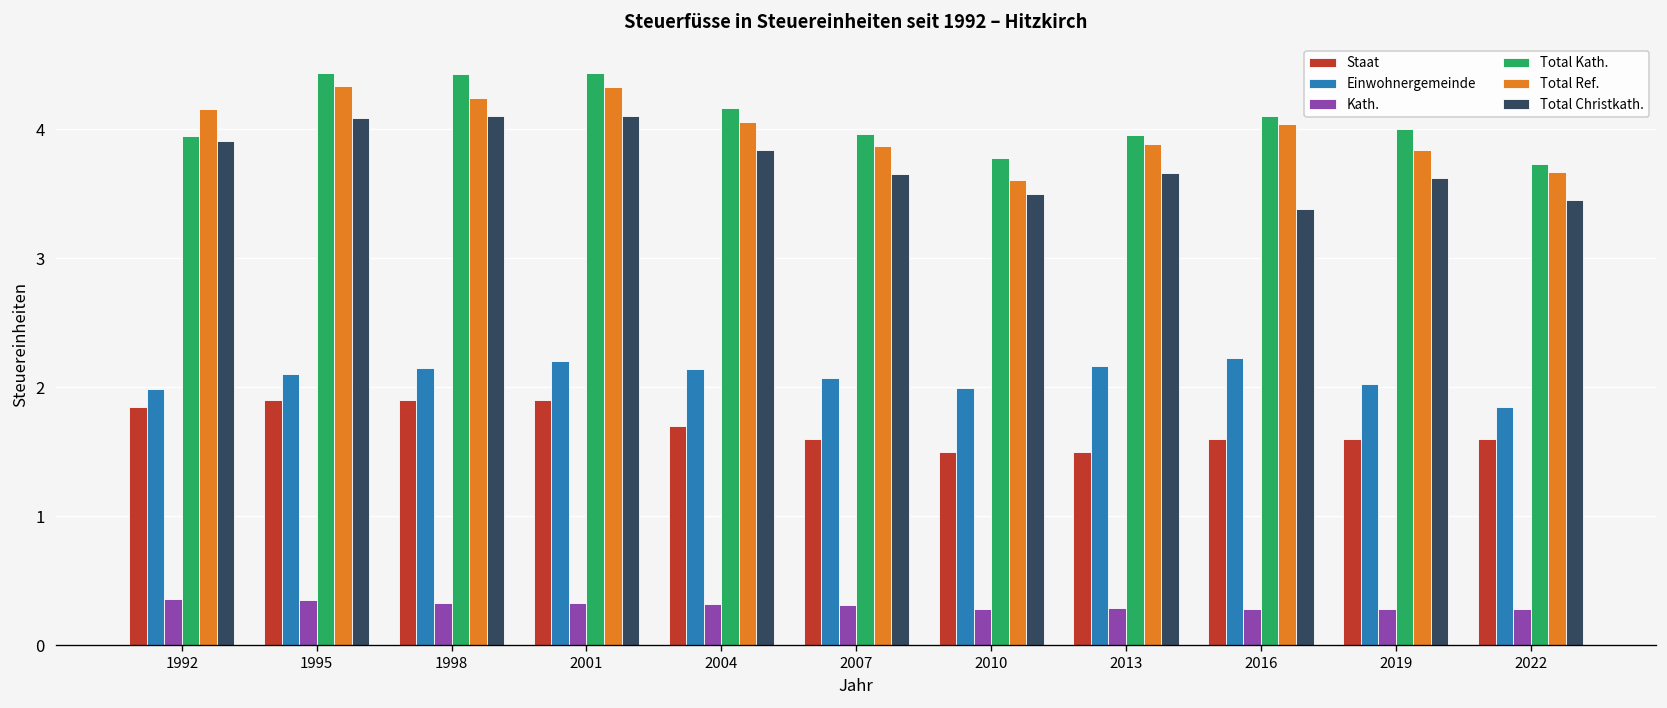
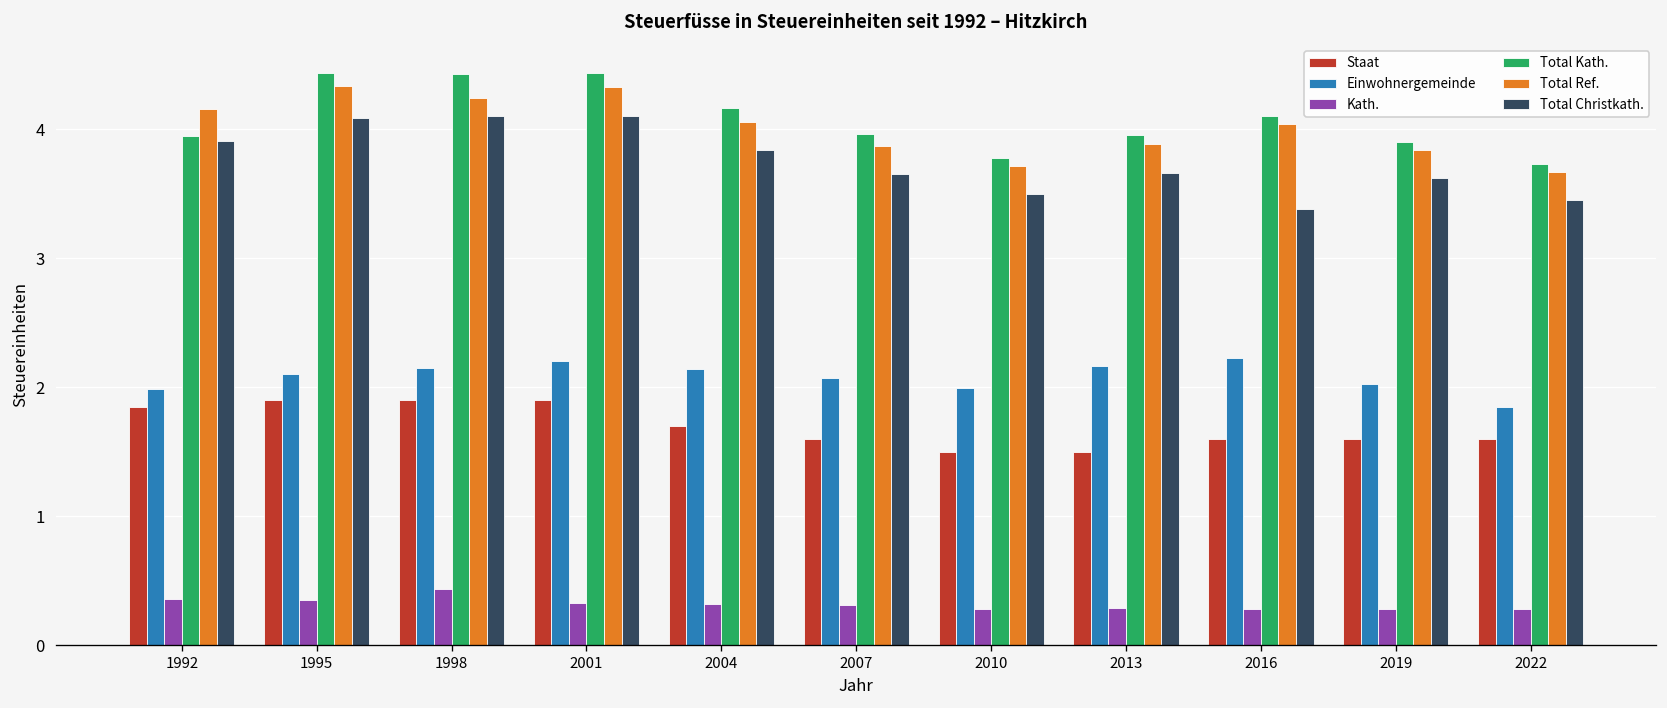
  {
    "Staat": {
      "1992": 1.85,
      "1995": 1.90,
      "1998": 1.90,
      "2001": 1.90,
      "2004": 1.70,
      "2007": 1.60,
      "2010": 1.50,
      "2013": 1.50,
      "2016": 1.60,
      "2019": 1.60,
      "2022": 1.60
    },
    "Einwohnergemeinde": {
      "1992": 1.98,
      "1995": 2.10,
      "1998": 2.15,
      "2001": 2.21,
      "2004": 2.14,
      "2007": 2.08,
      "2010": 2.00,
      "2013": 2.16,
      "2016": 2.22,
      "2019": 2.02,
      "2022": 1.85
    },
    "Kath.": {
      "1992": 0.36,
      "1995": 0.35,
-     "1998": 0.33,
+     "1998": 0.44,
      "2001": 0.33,
      "2004": 0.32,
      "2007": 0.31,
      "2010": 0.28,
      "2013": 0.29,
      "2016": 0.28,
      "2019": 0.28,
      "2022": 0.28
    },
    "Total Kath.": {
      "1992": 3.95,
      "1995": 4.44,
      "1998": 4.43,
      "2001": 4.44,
      "2004": 4.16,
      "2007": 3.97,
      "2010": 3.78,
      "2013": 3.95,
      "2016": 4.10,
-     "2019": 4.00,
+     "2019": 3.90,
      "2022": 3.73
    },
    "Total Ref.": {
      "1992": 4.16,
      "1995": 4.34,
      "1998": 4.25,
      "2001": 4.33,
      "2004": 4.06,
      "2007": 3.87,
-     "2010": 3.61,
+     "2010": 3.72,
      "2013": 3.88,
      "2016": 4.04,
      "2019": 3.84,
      "2022": 3.67
    },
    "Total Christkath.": {
      "1992": 3.91,
      "1995": 4.09,
      "1998": 4.10,
      "2001": 4.11,
      "2004": 3.84,
      "2007": 3.65,
      "2010": 3.50,
      "2013": 3.66,
      "2016": 3.39,
      "2019": 3.62,
      "2022": 3.45
    }
  }
